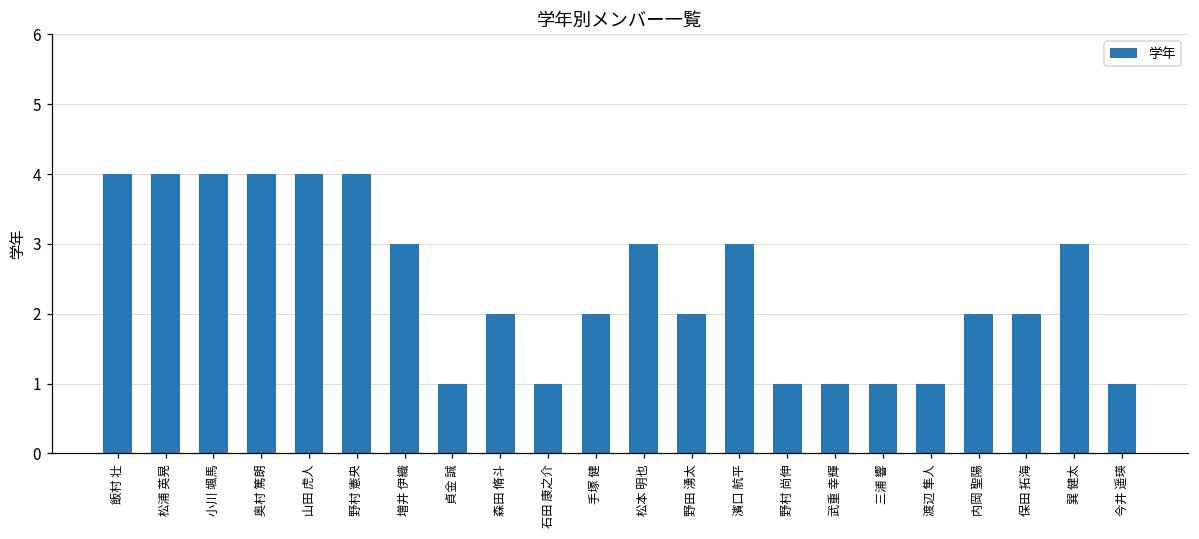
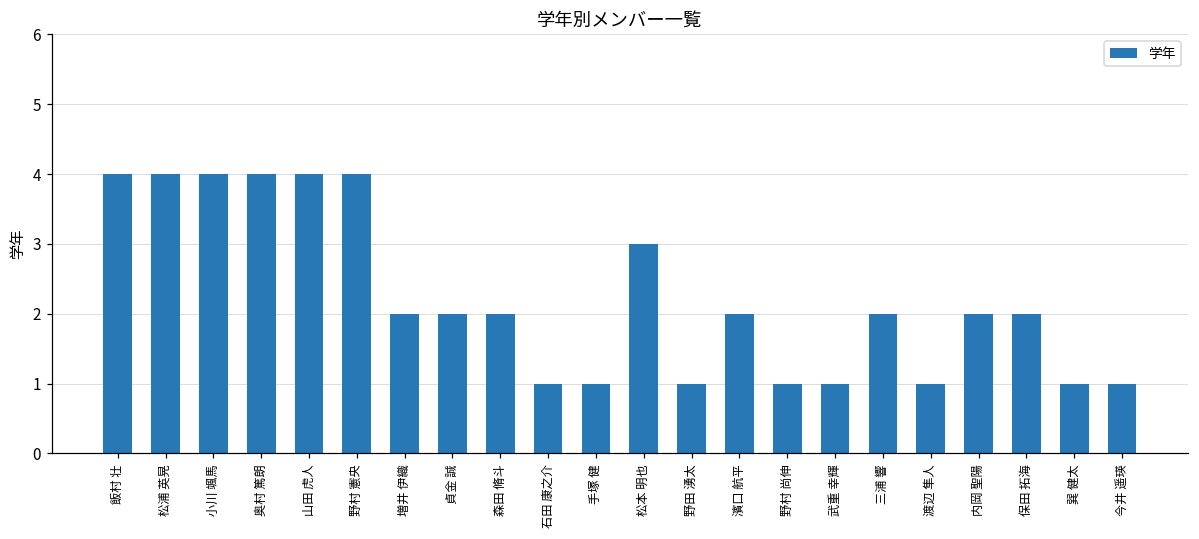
  {
    "飯村 壮": 4,
    "松浦 英晃": 4,
    "小川 颯馬": 4,
    "奥村 篤朗": 4,
    "山田 虎人": 4,
    "野村 憲央": 4,
-   "増井 伊織": 3,
-   "貞金 誠": 1,
+   "増井 伊織": 2,
+   "貞金 誠": 2,
    "森田 脩斗": 2,
    "石田 康之介": 1,
-   "手塚 健": 2,
+   "手塚 健": 1,
    "松本 明也": 3,
-   "野田 湧太": 2,
-   "濱口 航平": 3,
+   "野田 湧太": 1,
+   "濱口 航平": 2,
    "野村 尚伸": 1,
    "武重 幸輝": 1,
-   "三浦 響": 1,
+   "三浦 響": 2,
    "渡辺 隼人": 1,
    "内岡 聖陽": 2,
    "保田 拓海": 2,
-   "巽 健太": 3,
+   "巽 健太": 1,
    "今井 遥瑛": 1
  }
